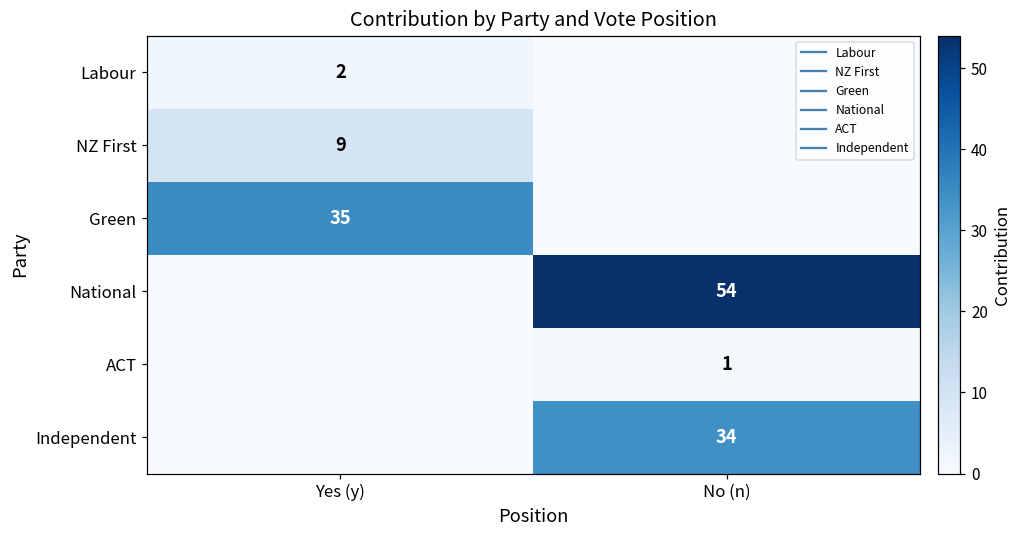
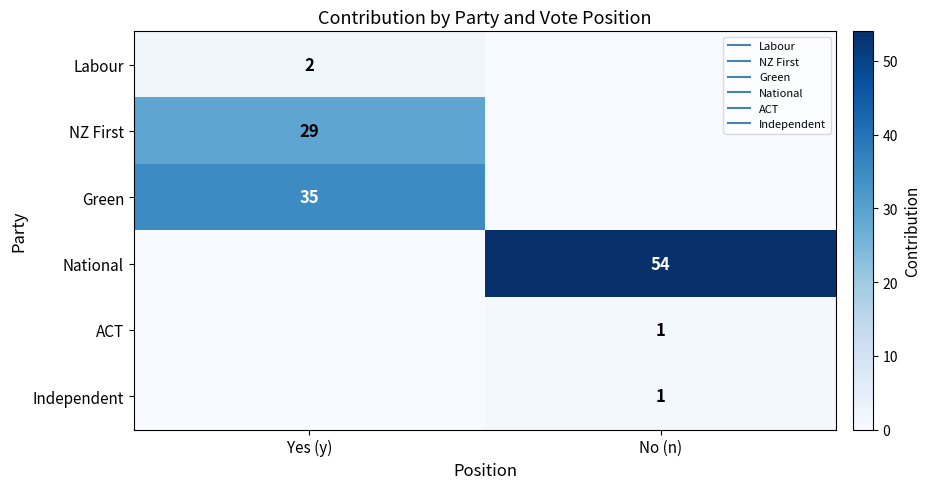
  {
    "Labour": {
      "Yes (y)": 2
    },
    "NZ First": {
-     "Yes (y)": 9
+     "Yes (y)": 29
    },
    "Green": {
      "Yes (y)": 35
    },
    "National": {
      "No (n)": 54
    },
    "ACT": {
      "No (n)": 1
    },
    "Independent": {
-     "No (n)": 34
+     "No (n)": 1
    }
  }
